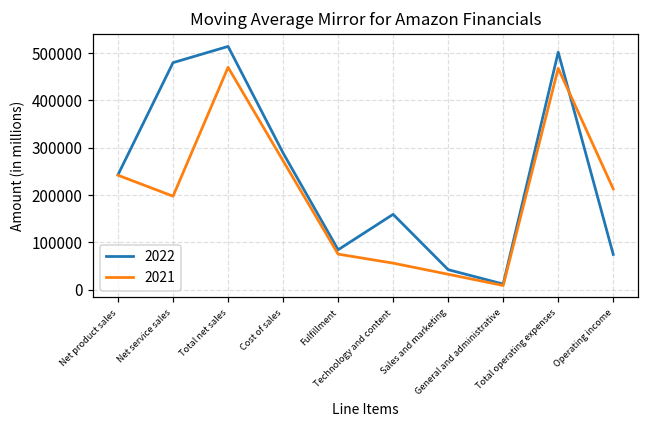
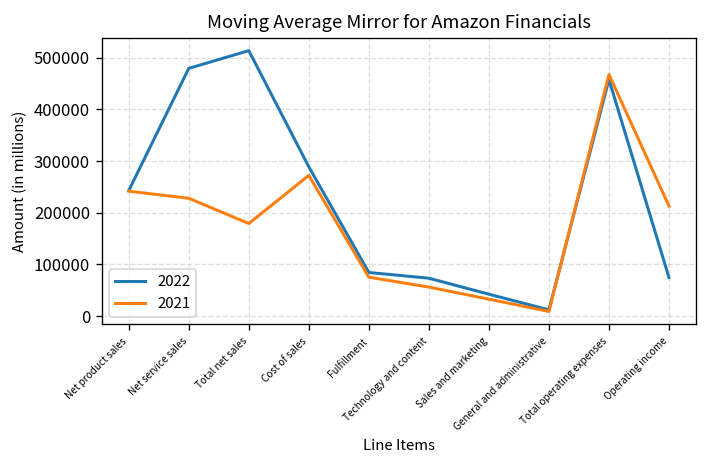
  {
    "2022": {
      "Net service sales": 480000,
      "Total net sales": 510000,
      "Cost of sales": 290000,
      "Fulfillment": 80000,
-     "Technology and content": 160000,
+     "Technology and content": 70000,
      "Sales and marketing": 40000,
-     "Total operating expenses": 500000,
+     "Total operating expenses": 460000,
      "Operating income": 70000
    },
    "2021": {
-     "Net service sales": 200000,
-     "Total net sales": 470000,
+     "Net service sales": 230000,
+     "Total net sales": 180000,
      "Cost of sales": 270000,
      "Fulfillment": 80000,
      "Technology and content": 60000,
      "Sales and marketing": 30000,
      "Total operating expenses": 470000,
      "Operating income": 210000
    }
  }
